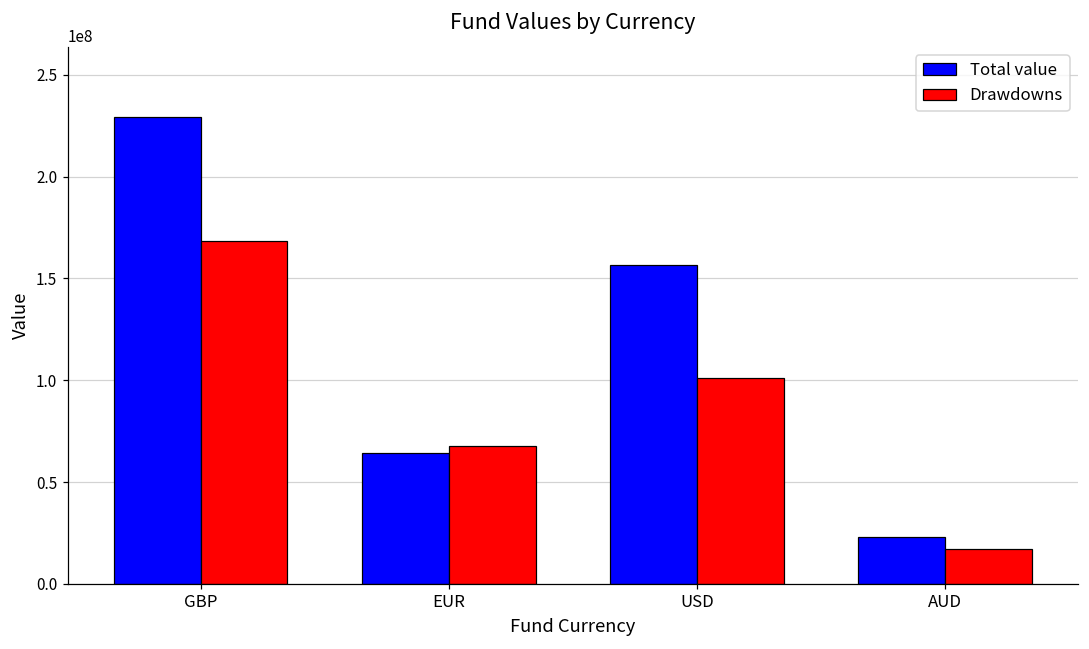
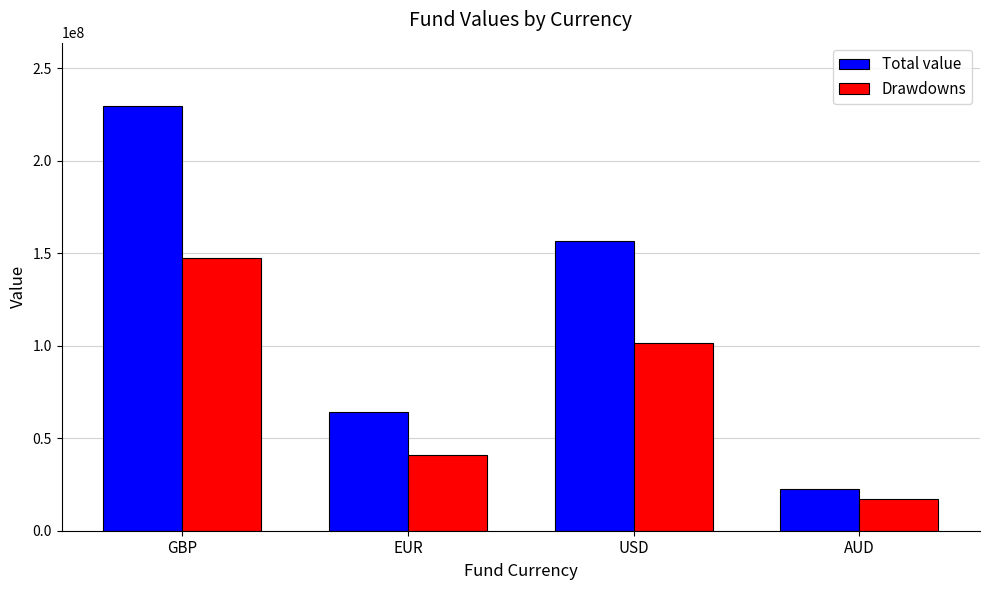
  {
    "Total value": {
      "GBP": 229000000,
      "EUR": 64000000,
      "USD": 157000000,
      "AUD": 23000000
    },
    "Drawdowns": {
-     "GBP": 168000000,
-     "EUR": 68000000,
+     "GBP": 147000000,
+     "EUR": 41000000,
      "USD": 101000000,
      "AUD": 17000000
    }
  }
